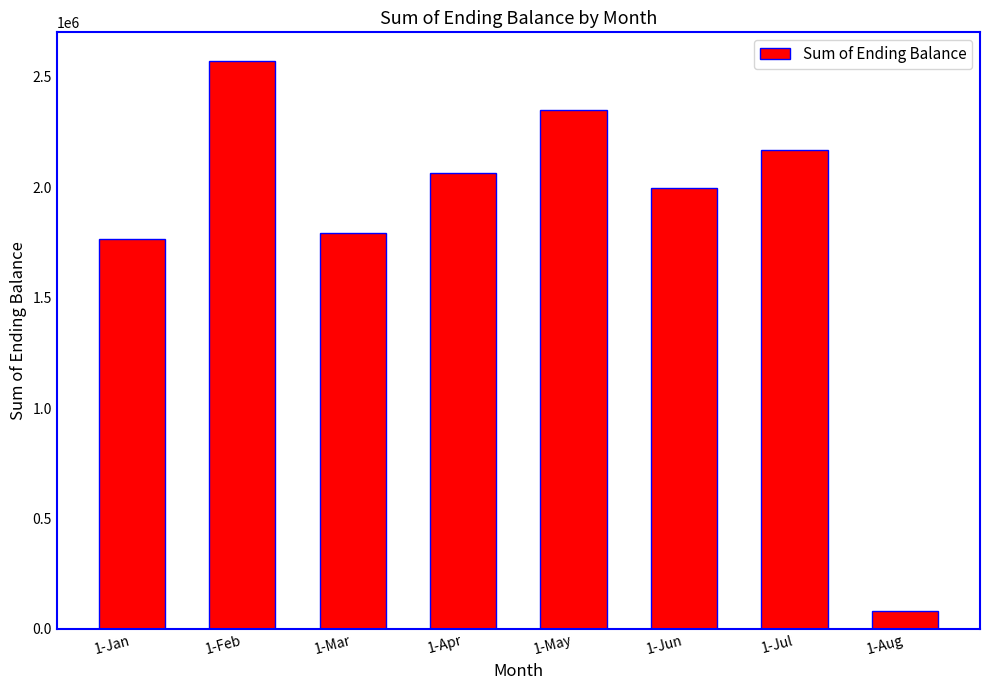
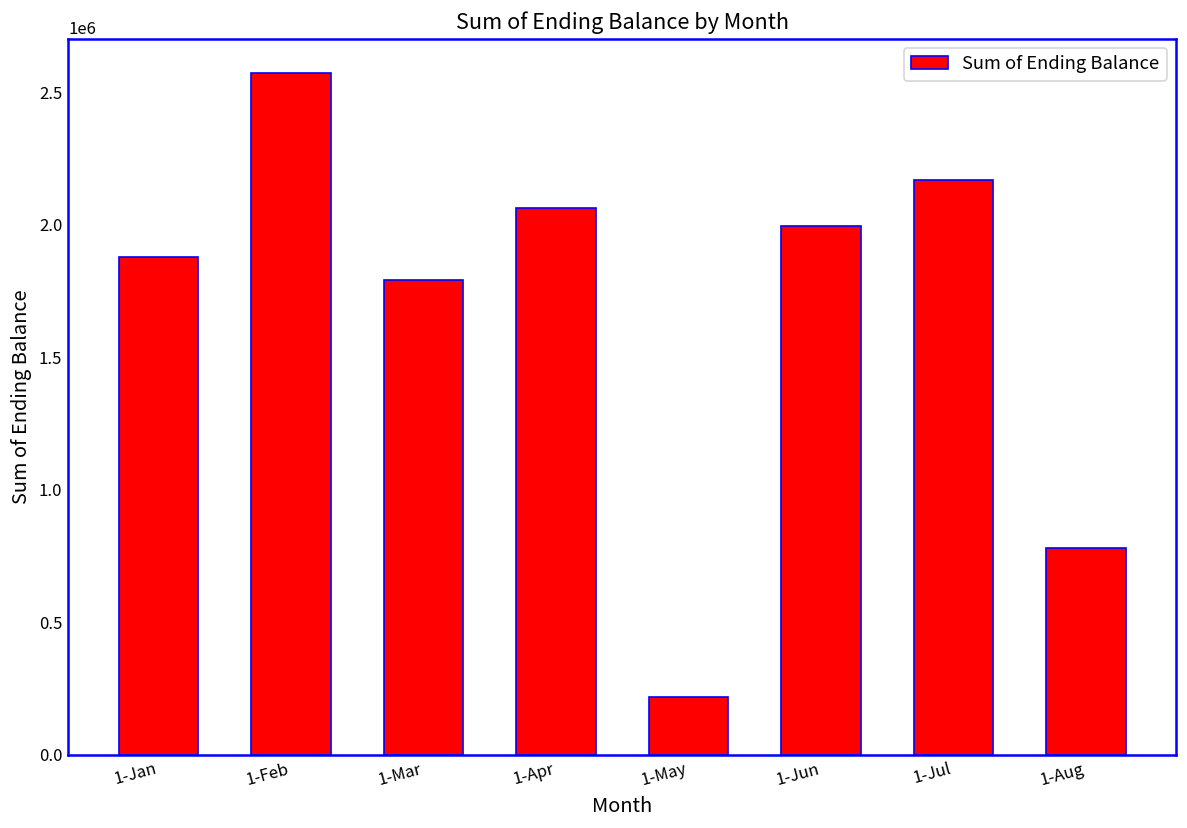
  {
-   "1-Jan": 1770000,
+   "1-Jan": 1880000,
    "1-Feb": 2570000,
    "1-Mar": 1790000,
    "1-Apr": 2060000,
-   "1-May": 2350000,
+   "1-May": 220000,
    "1-Jun": 2000000,
    "1-Jul": 2170000,
-   "1-Aug": 80000
+   "1-Aug": 780000
  }
